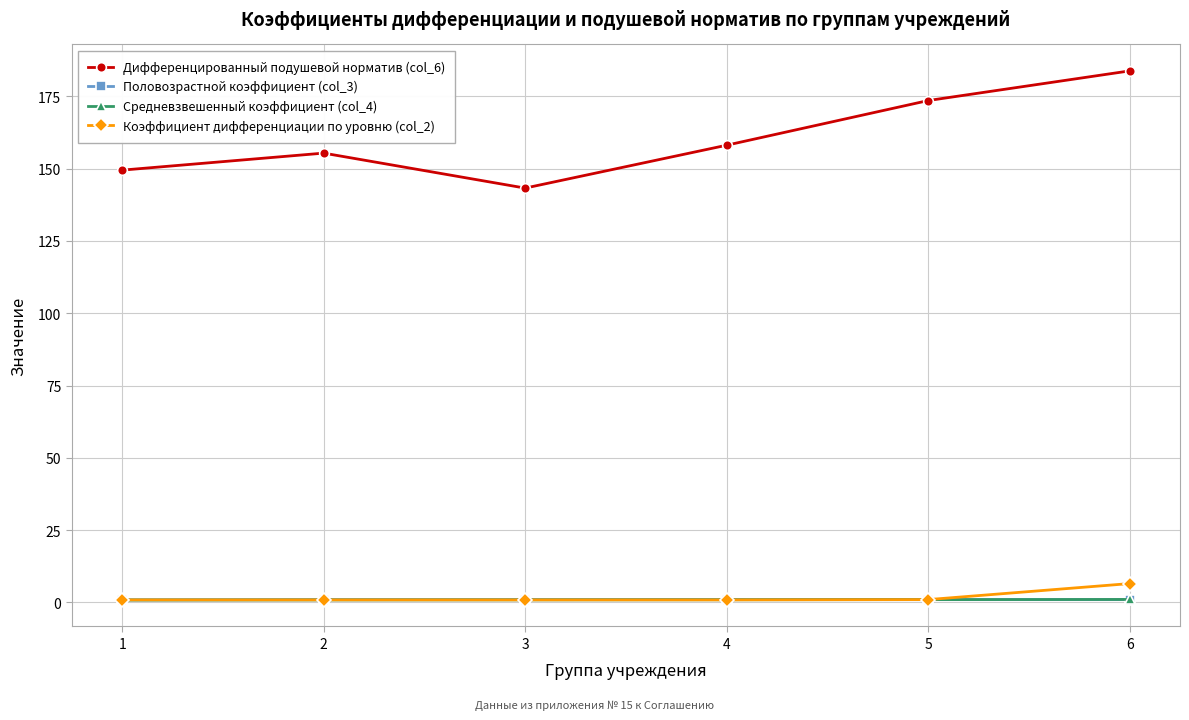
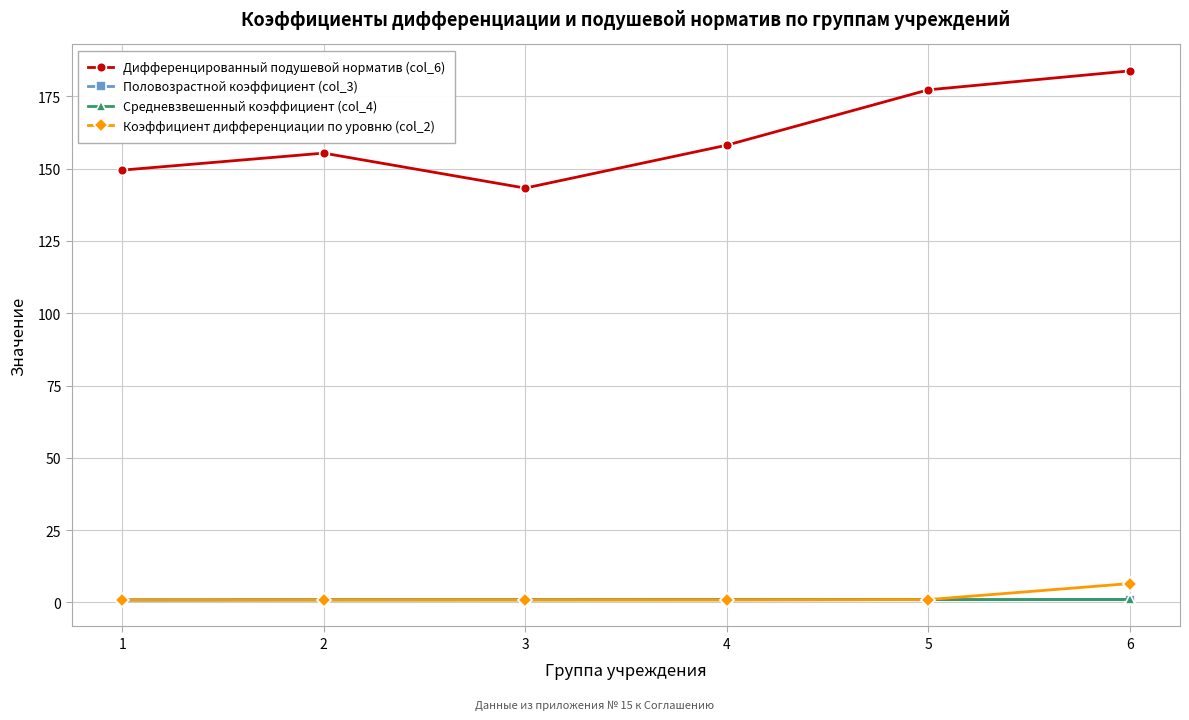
  {
    "Дифференцированный подушевой норматив (col_6)": {
      "1": 149,
      "2": 155,
      "3": 143,
      "4": 158,
-     "5": 174,
+     "5": 177,
      "6": 184
    },
    "Коэффициент дифференциации по уровню (col_2)": {
      "6": 7
    }
  }
